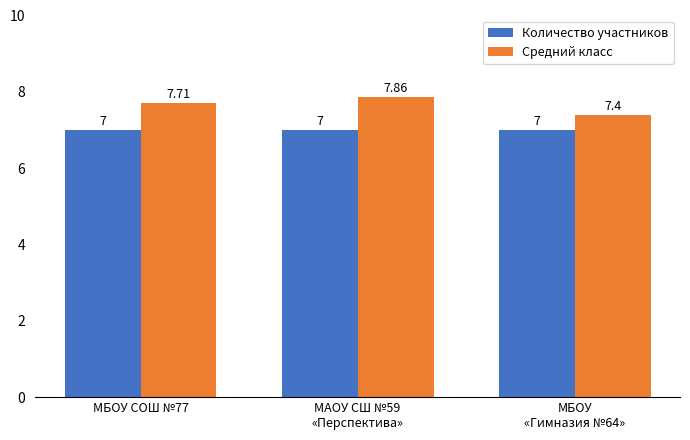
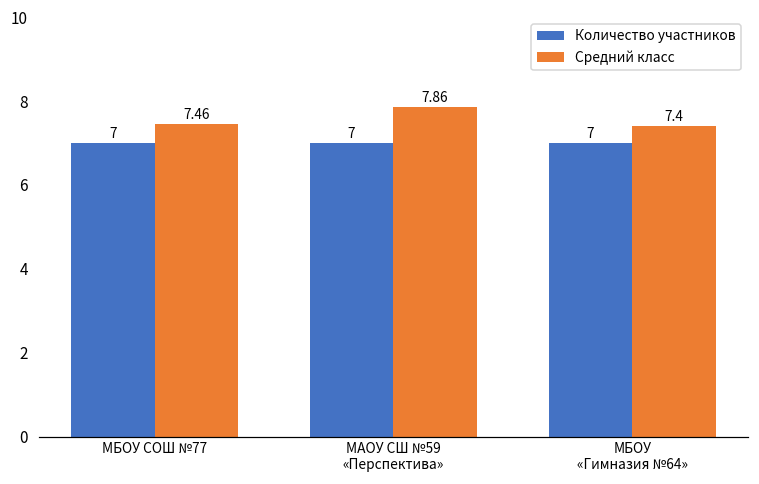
  {
    "Количество участников": {
      "МБОУ СОШ №77": 7,
      "МАОУ СШ №59 «Перспектива»": 7,
      "МБОУ «Гимназия №64»": 7
    },
    "Средний класс": {
-     "МБОУ СОШ №77": 7.71,
+     "МБОУ СОШ №77": 7.46,
      "МАОУ СШ №59 «Перспектива»": 7.86,
      "МБОУ «Гимназия №64»": 7.4
    }
  }
